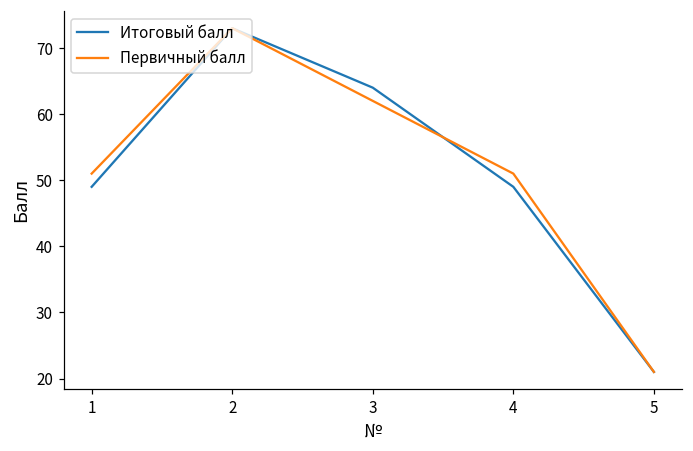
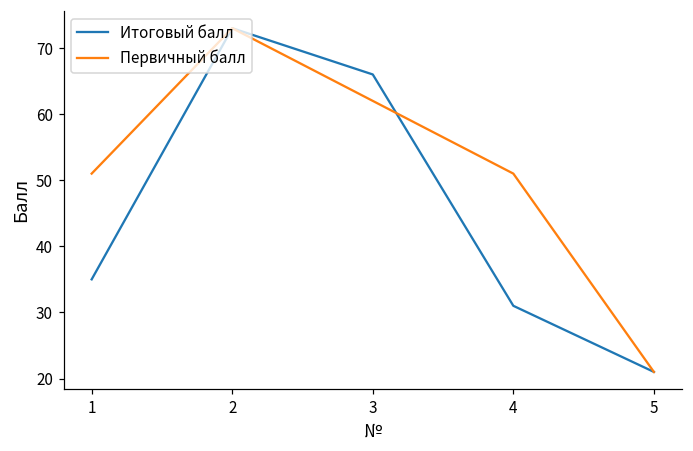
  {
    "Итоговый балл": {
-     "1": 49,
-     "3": 64,
-     "4": 49
+     "1": 35,
+     "3": 66,
+     "4": 31
    },
    "Первичный балл": {
      "1": 51,
      "3": 62,
      "4": 51
    }
  }
